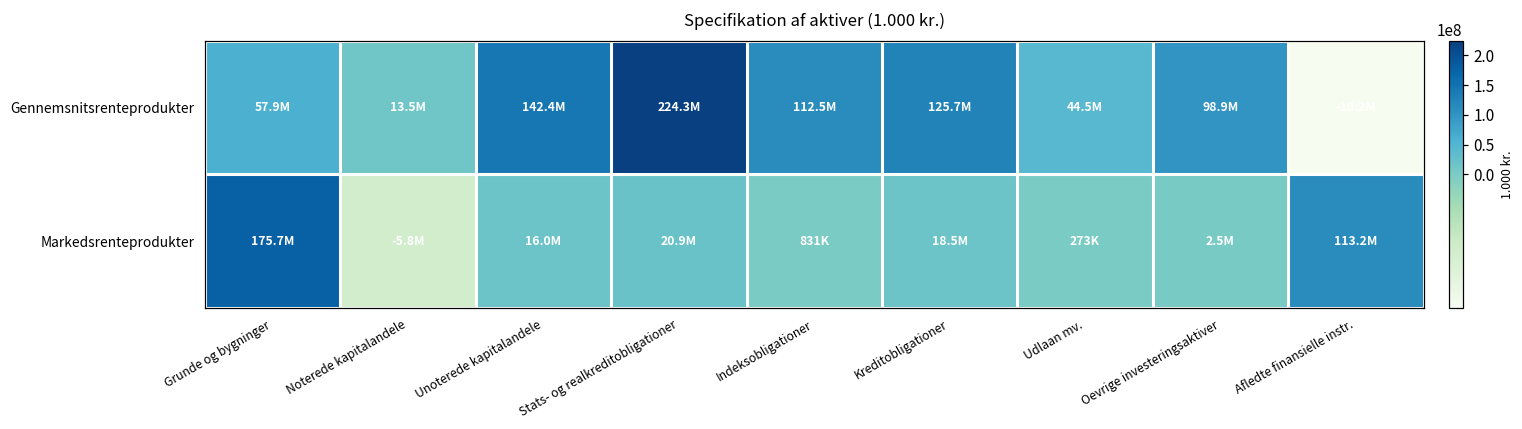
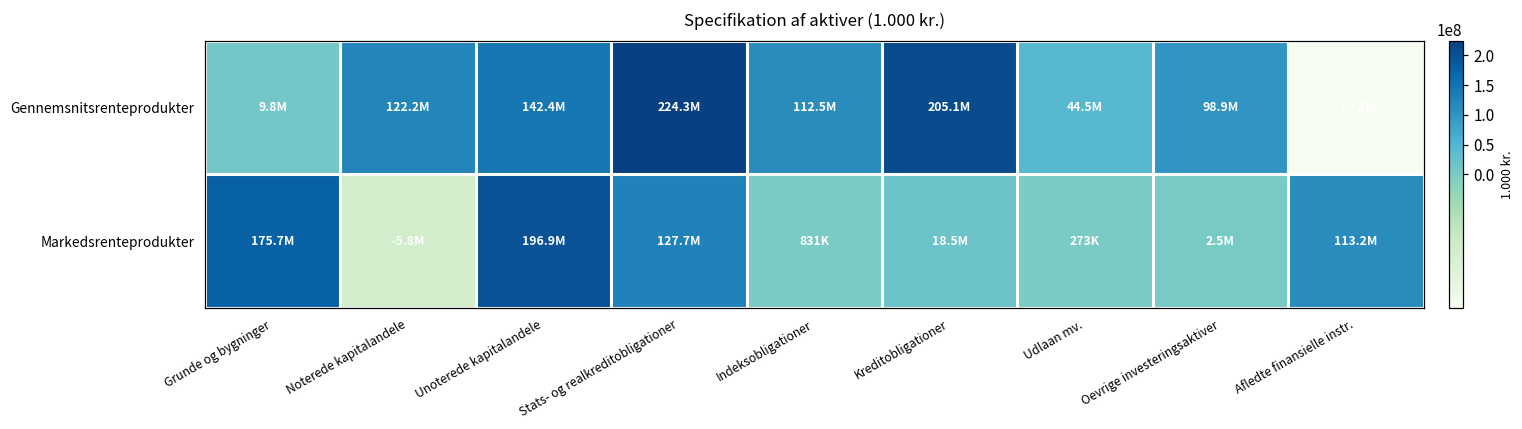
  {
    "Gennemsnitsrenteprodukter": {
-     "Grunde og bygninger": "57.9M",
-     "Noterede kapitalandele": "13.5M",
+     "Grunde og bygninger": "9.8M",
+     "Noterede kapitalandele": "122.2M",
      "Unoterede kapitalandele": "142.4M",
      "Stats- og realkreditobligationer": "224.3M",
      "Indeksobligationer": "112.5M",
-     "Kreditobligationer": "125.7M",
+     "Kreditobligationer": "205.1M",
      "Udlaan mv.": "44.5M",
      "Oevrige investeringsaktiver": "98.9M"
    },
    "Markedsrenteprodukter": {
      "Grunde og bygninger": "175.7M",
      "Noterede kapitalandele": "-5.8M",
-     "Unoterede kapitalandele": "16.0M",
-     "Stats- og realkreditobligationer": "20.9M",
+     "Unoterede kapitalandele": "196.9M",
+     "Stats- og realkreditobligationer": "127.7M",
      "Indeksobligationer": "831K",
      "Kreditobligationer": "18.5M",
      "Udlaan mv.": "273K",
      "Oevrige investeringsaktiver": "2.5M",
      "Afledte finansielle instr.": "113.2M"
    }
  }
